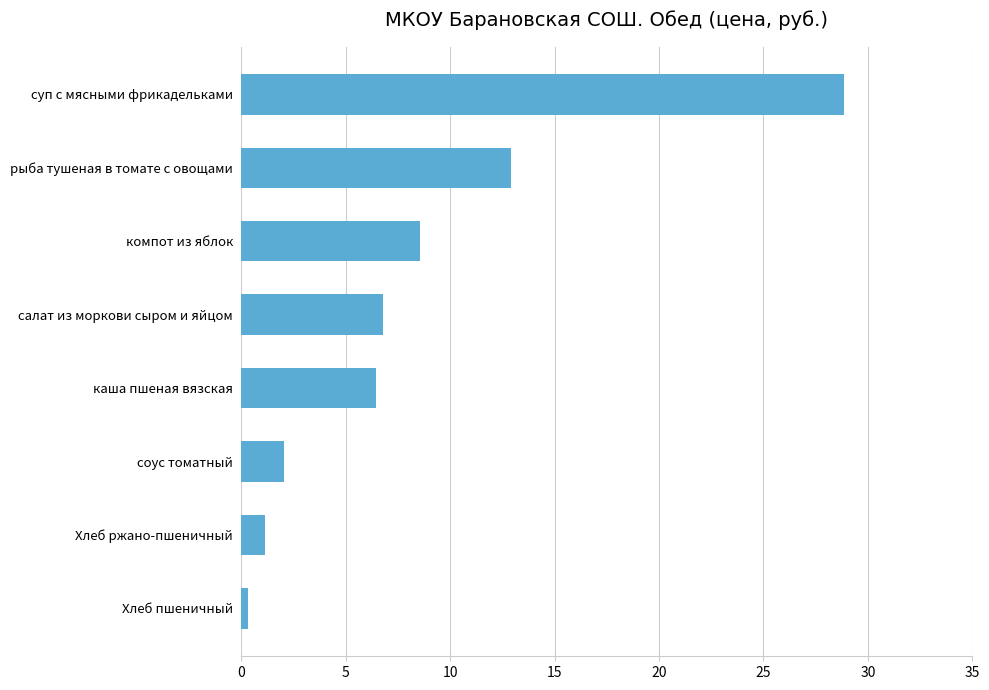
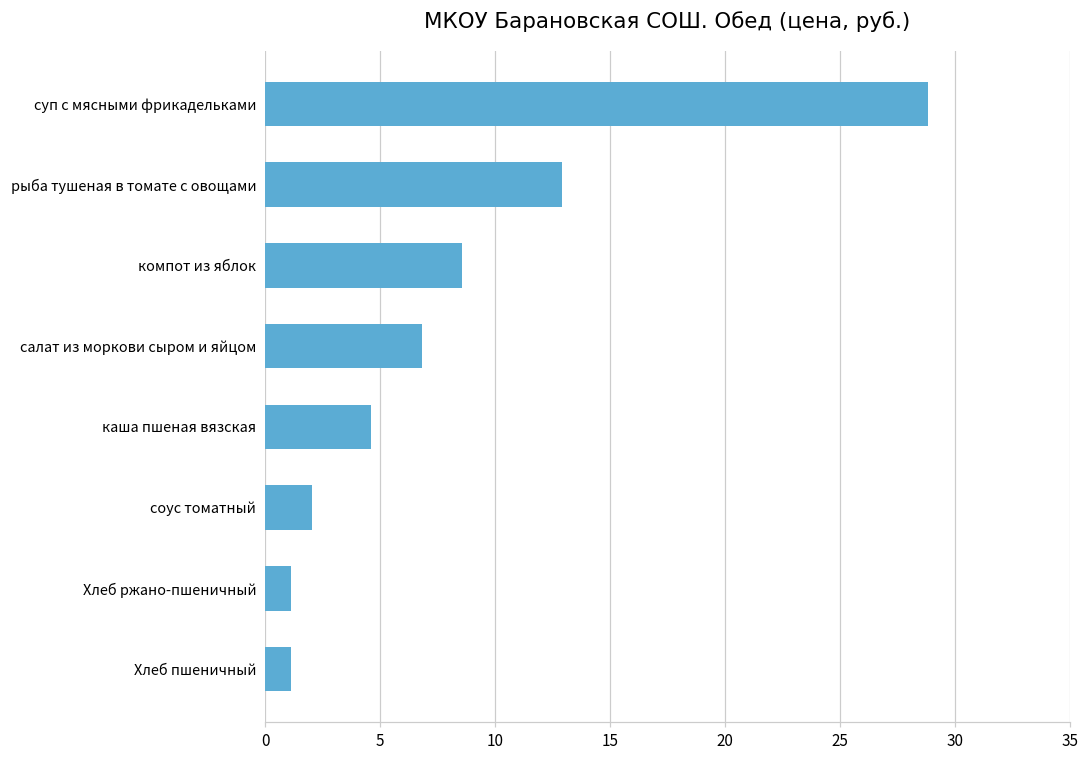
  {
    "суп с мясными фрикадельками": 28.8,
    "рыба тушеная в томате с овощами": 12.9,
    "компот из яблок": 8.5,
    "салат из моркови сыром и яйцом": 6.8,
-   "каша пшеная вязская": 6.5,
+   "каша пшеная вязская": 4.6,
    "соус томатный": 2.0,
    "Хлеб ржано-пшеничный": 1.1,
-   "Хлеб пшеничный": 0.3
+   "Хлеб пшеничный": 1.1
  }
